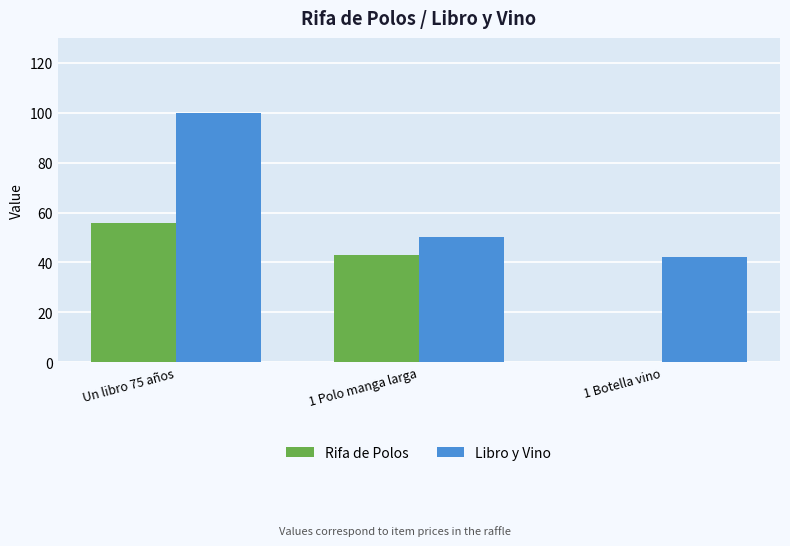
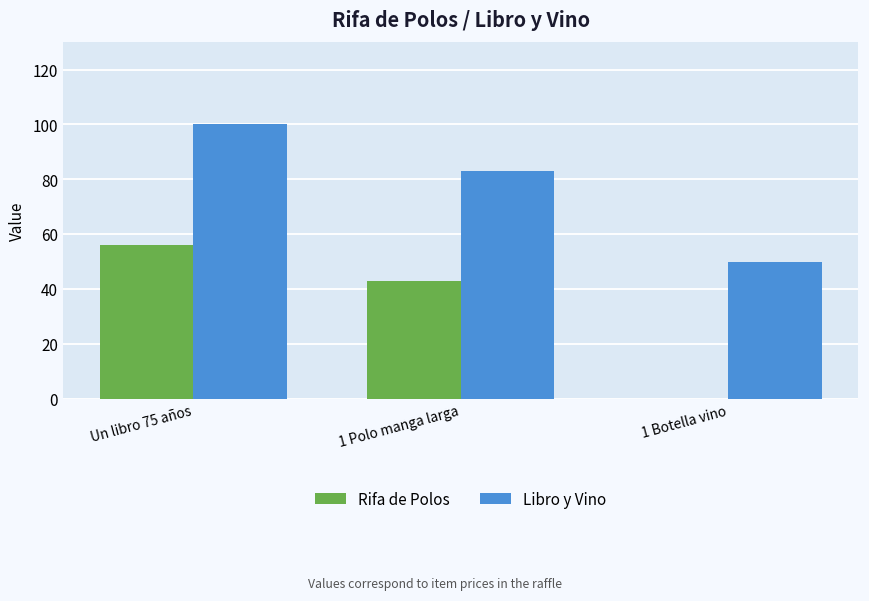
  {
    "Rifa de Polos": {
      "Un libro 75 años": 56,
      "1 Polo manga larga": 43,
      "1 Botella vino": 0
    },
    "Libro y Vino": {
      "Un libro 75 años": 100,
-     "1 Polo manga larga": 50,
-     "1 Botella vino": 42
+     "1 Polo manga larga": 83,
+     "1 Botella vino": 50
    }
  }
